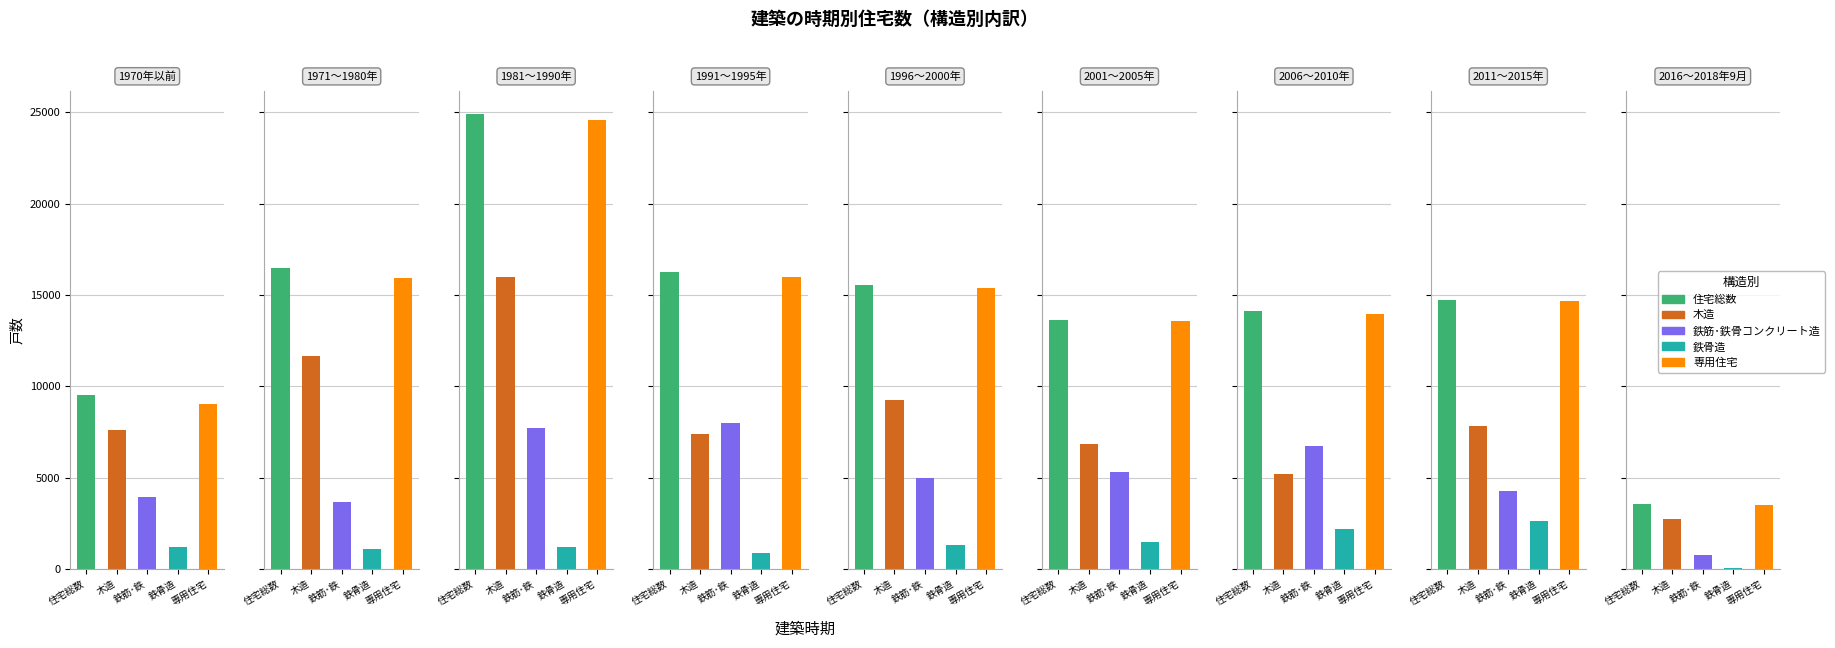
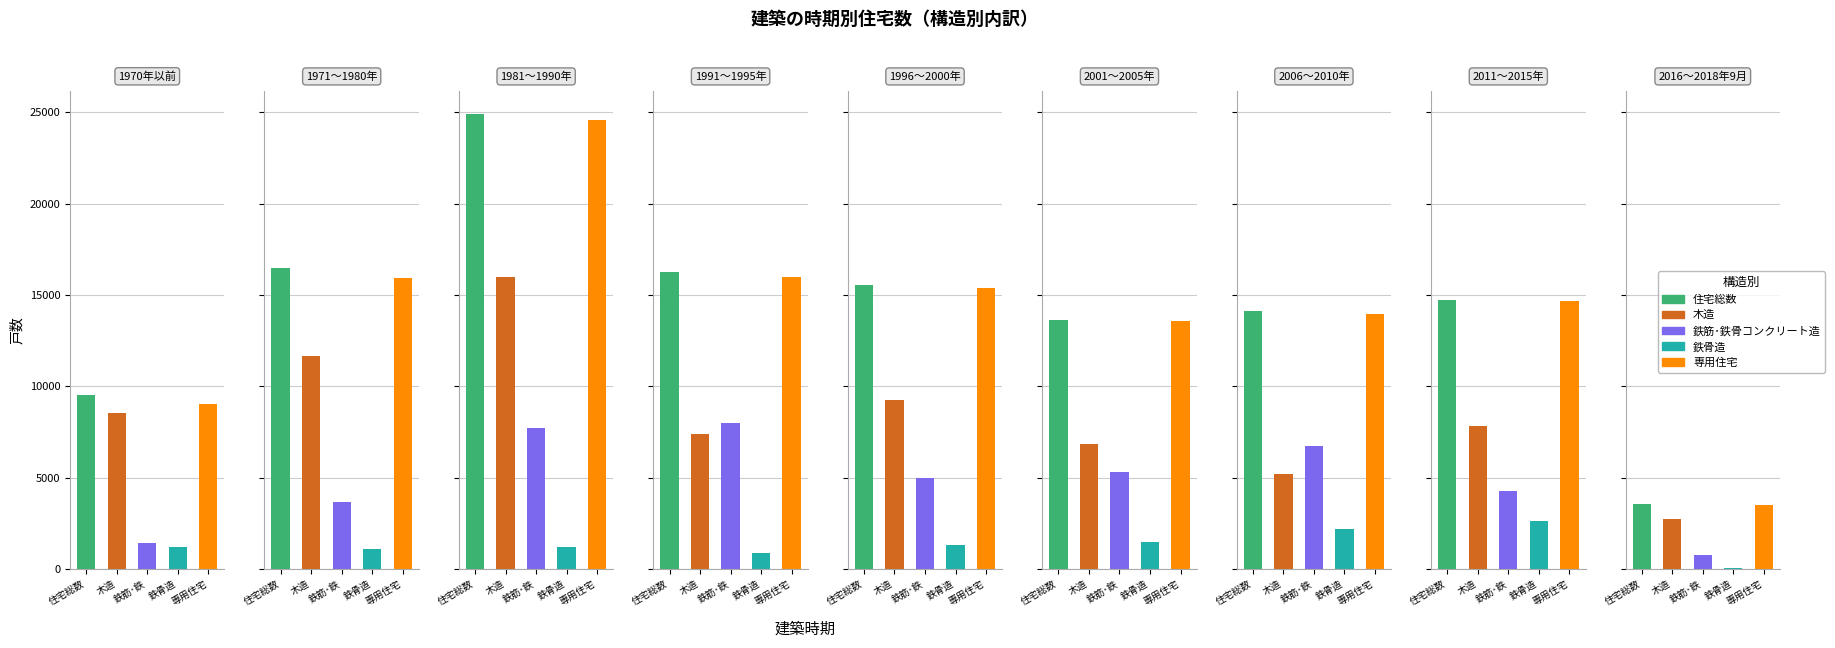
  {
    "1970年以前": {
      "住宅総数": 9500,
-     "木造": 7600,
-     "鉄筋･鉄": 4000,
+     "木造": 8500,
+     "鉄筋･鉄": 1500,
      "鉄骨造": 1200,
      "専用住宅": 9100
    }
  }
